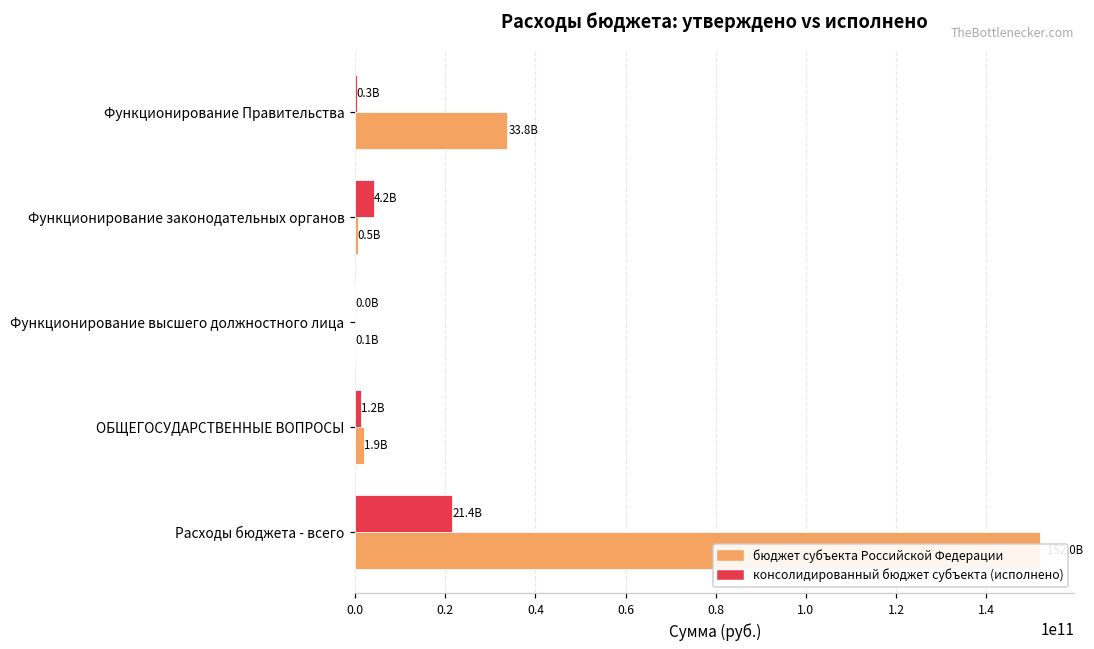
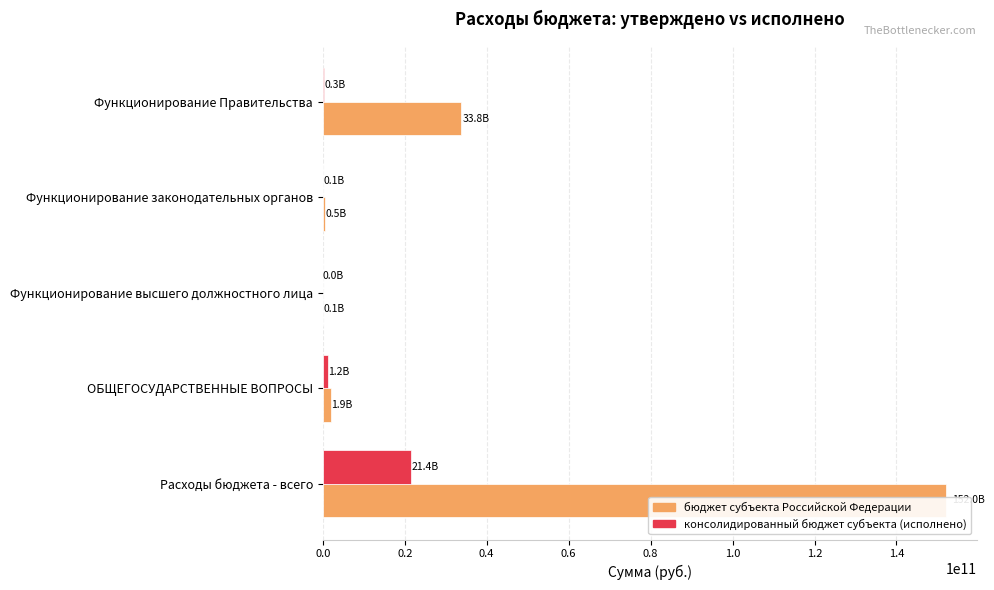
  {
    "бюджет субъекта Российской Федерации": {
      "Функционирование Правительства": "33.8B",
      "Функционирование законодательных органов": "0.5B",
      "Функционирование высшего должностного лица": "0.1B",
      "ОБЩЕГОСУДАРСТВЕННЫЕ ВОПРОСЫ": "1.9B"
    },
    "консолидированный бюджет субъекта (исполнено)": {
      "Функционирование Правительства": "0.3B",
-     "Функционирование законодательных органов": "4.2B",
+     "Функционирование законодательных органов": "0.1B",
      "ОБЩЕГОСУДАРСТВЕННЫЕ ВОПРОСЫ": "1.2B",
      "Расходы бюджета - всего": "21.4B"
    }
  }
